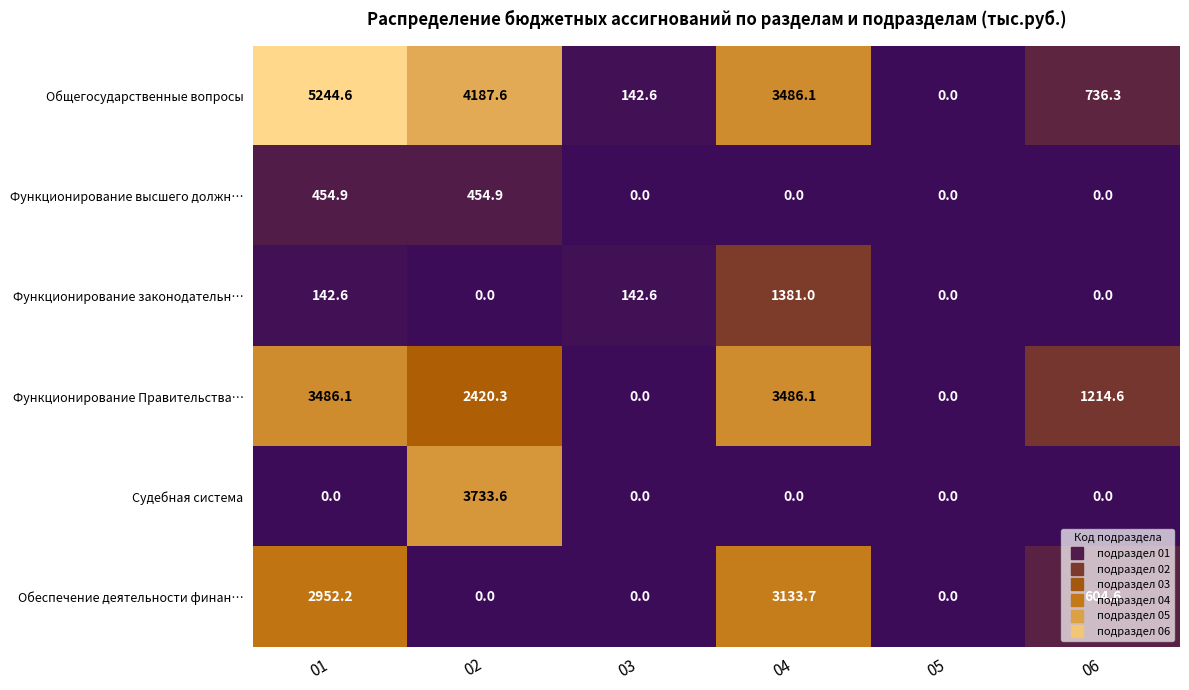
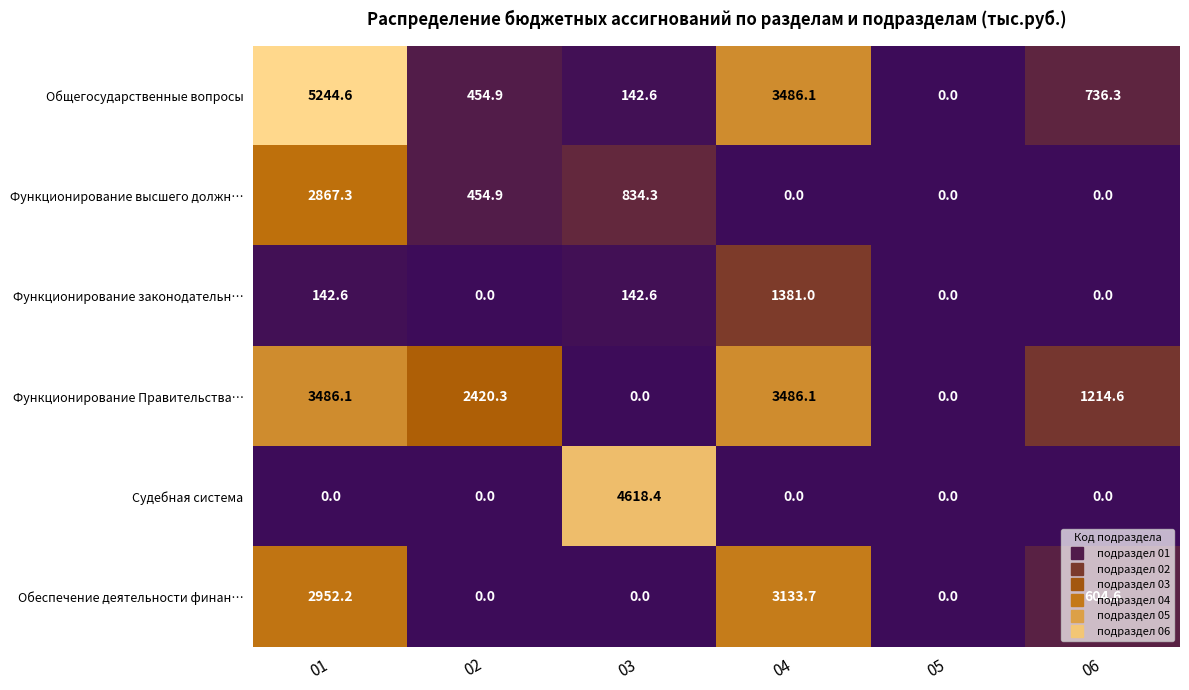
  {
    "Общегосударственные вопросы": {
      "01": 5244.6,
-     "02": 4187.6,
+     "02": 454.9,
      "03": 142.6,
      "04": 3486.1,
      "05": 0.0,
      "06": 736.3
    },
    "Функционирование высшего должн…": {
-     "01": 454.9,
+     "01": 2867.3,
      "02": 454.9,
-     "03": 0.0,
+     "03": 834.3,
      "04": 0.0,
      "05": 0.0,
      "06": 0.0
    },
    "Функционирование законодательн…": {
      "01": 142.6,
      "02": 0.0,
      "03": 142.6,
      "04": 1381.0,
      "05": 0.0,
      "06": 0.0
    },
    "Функционирование Правительства…": {
      "01": 3486.1,
      "02": 2420.3,
      "03": 0.0,
      "04": 3486.1,
      "05": 0.0,
      "06": 1214.6
    },
    "Судебная система": {
      "01": 0.0,
-     "02": 3733.6,
-     "03": 0.0,
+     "02": 0.0,
+     "03": 4618.4,
      "04": 0.0,
      "05": 0.0,
      "06": 0.0
    },
    "Обеспечение деятельности финан…": {
      "01": 2952.2,
      "02": 0.0,
      "03": 0.0,
      "04": 3133.7,
      "05": 0.0
    }
  }
